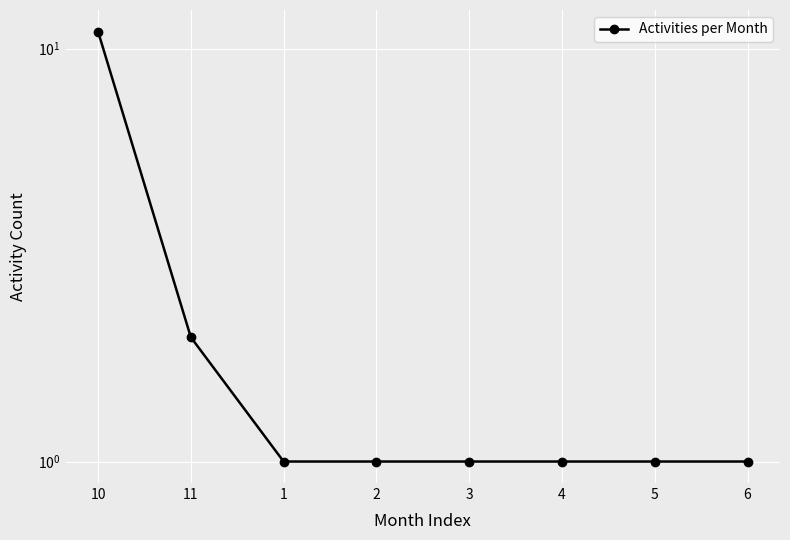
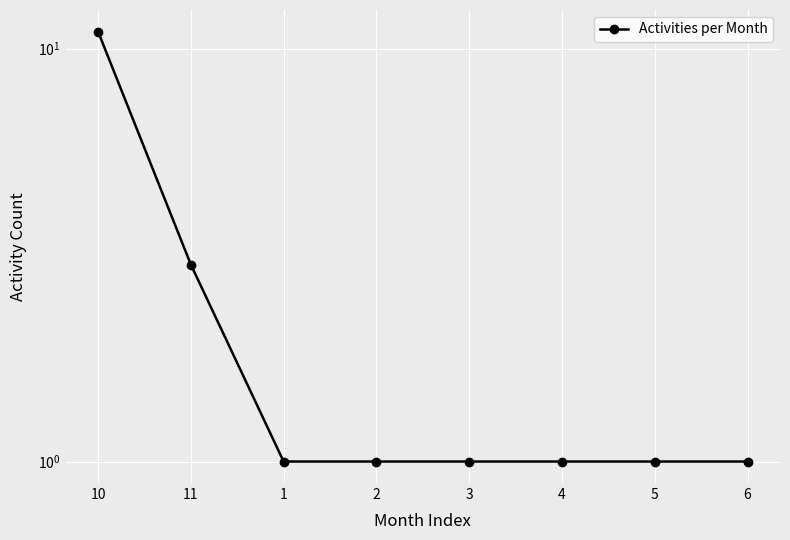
  {
    "10": 11,
-   "11": 2,
+   "11": 3,
    "1": 1,
    "2": 1,
    "3": 1,
    "4": 1,
    "5": 1,
    "6": 1
  }
